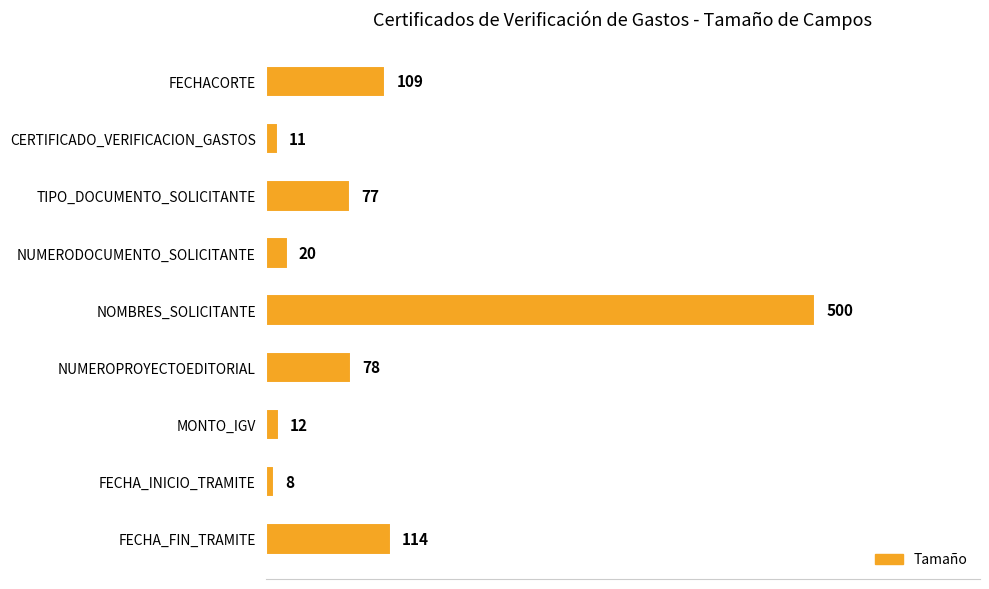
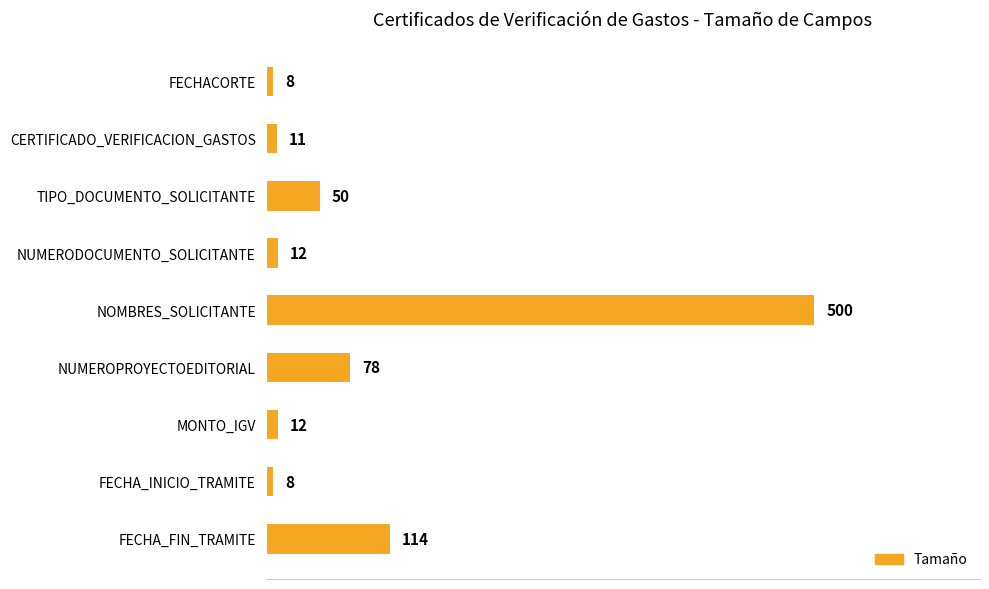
  {
-   "FECHACORTE": 109,
+   "FECHACORTE": 8,
    "CERTIFICADO_VERIFICACION_GASTOS": 11,
-   "TIPO_DOCUMENTO_SOLICITANTE": 77,
-   "NUMERODOCUMENTO_SOLICITANTE": 20,
+   "TIPO_DOCUMENTO_SOLICITANTE": 50,
+   "NUMERODOCUMENTO_SOLICITANTE": 12,
    "NOMBRES_SOLICITANTE": 500,
    "NUMEROPROYECTOEDITORIAL": 78,
    "MONTO_IGV": 12,
    "FECHA_INICIO_TRAMITE": 8,
    "FECHA_FIN_TRAMITE": 114
  }
